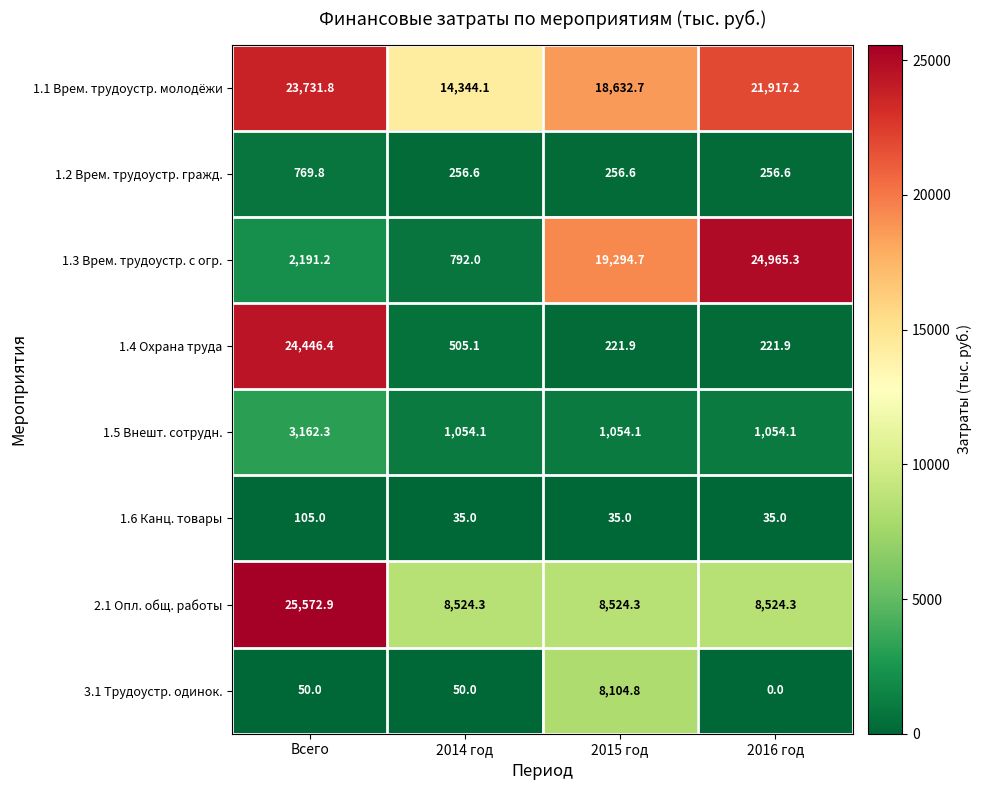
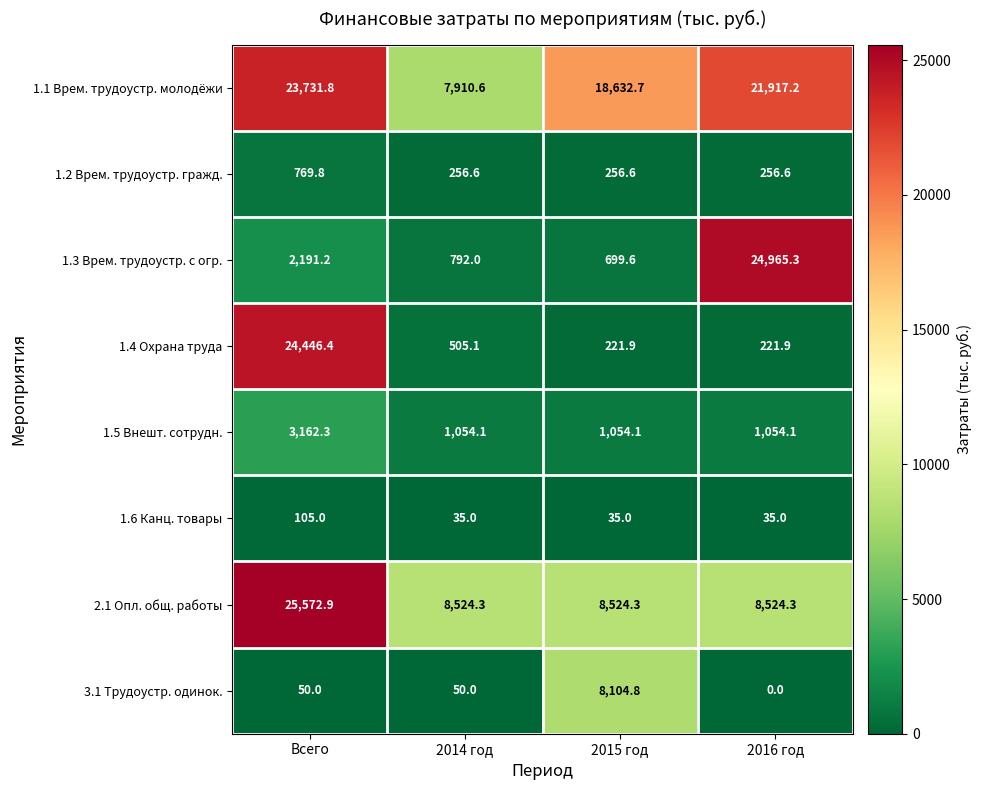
  {
    "1.1 Врем. трудоустр. молодёжи": {
      "Всего": "23,731.8",
-     "2014 год": "14,344.1",
+     "2014 год": "7,910.6",
      "2015 год": "18,632.7",
      "2016 год": "21,917.2"
    },
    "1.2 Врем. трудоустр. гражд.": {
      "Всего": "769.8",
      "2014 год": "256.6",
      "2015 год": "256.6",
      "2016 год": "256.6"
    },
    "1.3 Врем. трудоустр. с огр.": {
      "Всего": "2,191.2",
      "2014 год": "792.0",
-     "2015 год": "19,294.7",
+     "2015 год": "699.6",
      "2016 год": "24,965.3"
    },
    "1.4 Охрана труда": {
      "Всего": "24,446.4",
      "2014 год": "505.1",
      "2015 год": "221.9",
      "2016 год": "221.9"
    },
    "1.5 Внешт. сотрудн.": {
      "Всего": "3,162.3",
      "2014 год": "1,054.1",
      "2015 год": "1,054.1",
      "2016 год": "1,054.1"
    },
    "1.6 Канц. товары": {
      "Всего": "105.0",
      "2014 год": "35.0",
      "2015 год": "35.0",
      "2016 год": "35.0"
    },
    "2.1 Опл. общ. работы": {
      "Всего": "25,572.9",
      "2014 год": "8,524.3",
      "2015 год": "8,524.3",
      "2016 год": "8,524.3"
    },
    "3.1 Трудоустр. одинок.": {
      "Всего": "50.0",
      "2014 год": "50.0",
      "2015 год": "8,104.8",
      "2016 год": "0.0"
    }
  }
